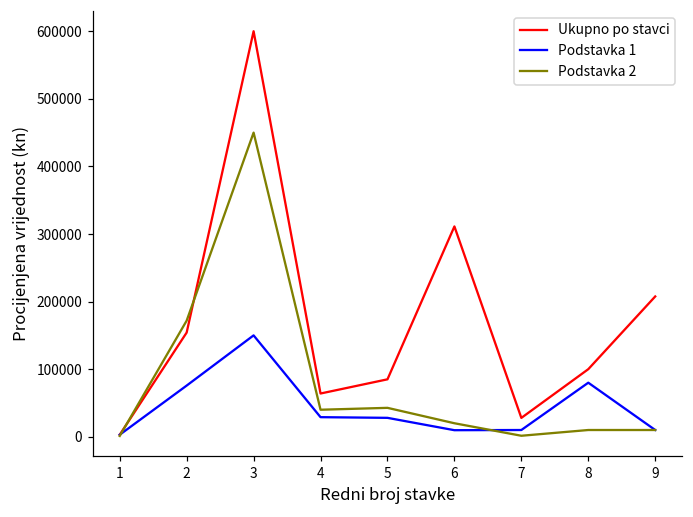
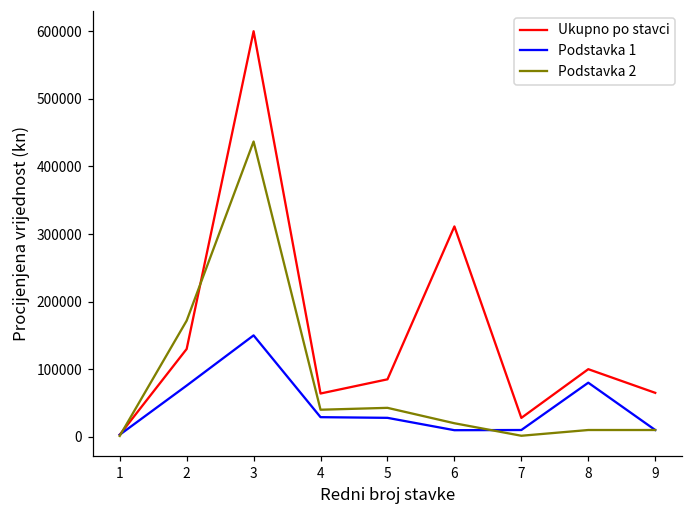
  {
    "Ukupno po stavci": {
-     "2": 150000,
+     "2": 130000,
      "3": 600000,
      "4": 60000,
      "5": 90000,
      "6": 310000,
      "7": 30000,
      "8": 100000,
-     "9": 210000
+     "9": 70000
    },
    "Podstavka 1": {
      "2": 80000,
      "3": 150000,
      "4": 30000,
      "5": 30000,
      "6": 10000,
      "7": 10000,
      "8": 80000
    },
    "Podstavka 2": {
      "2": 170000,
-     "3": 450000,
+     "3": 440000,
      "4": 40000,
      "5": 40000,
      "6": 20000,
      "7": 0,
      "8": 10000
    }
  }
